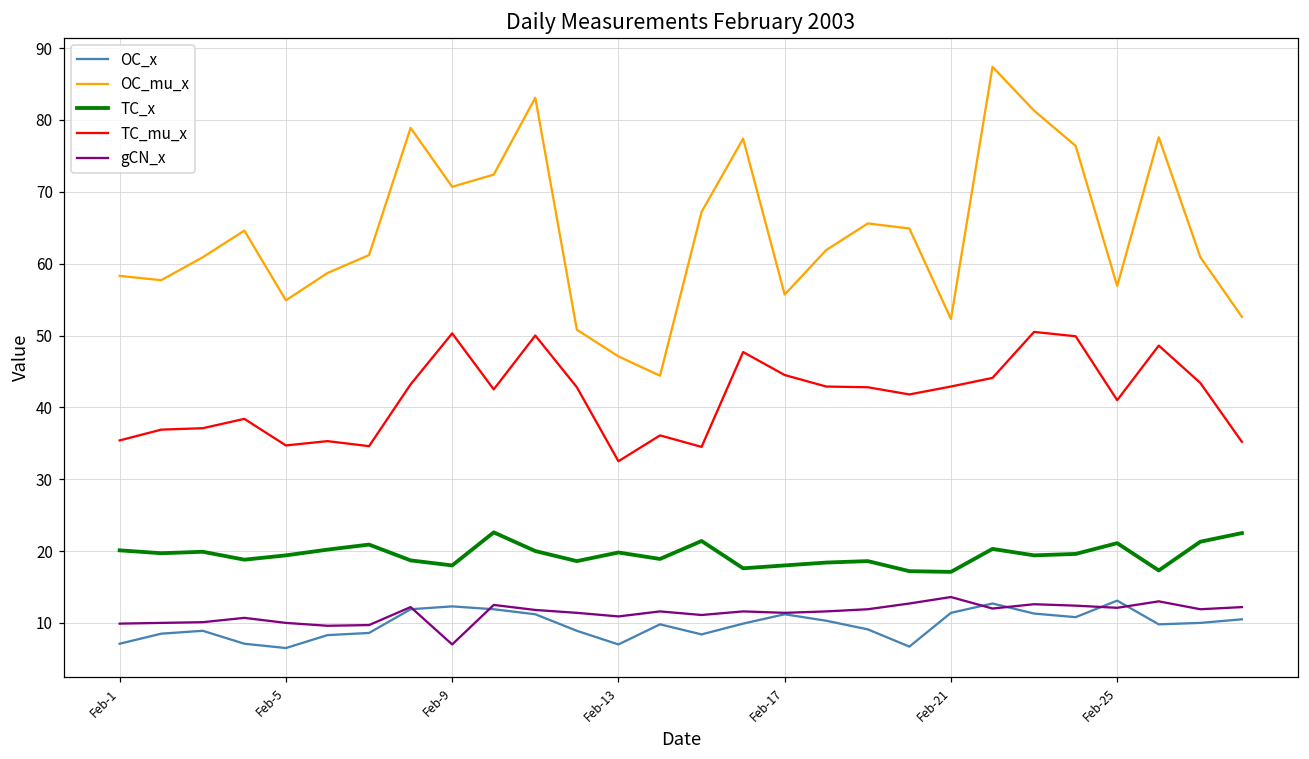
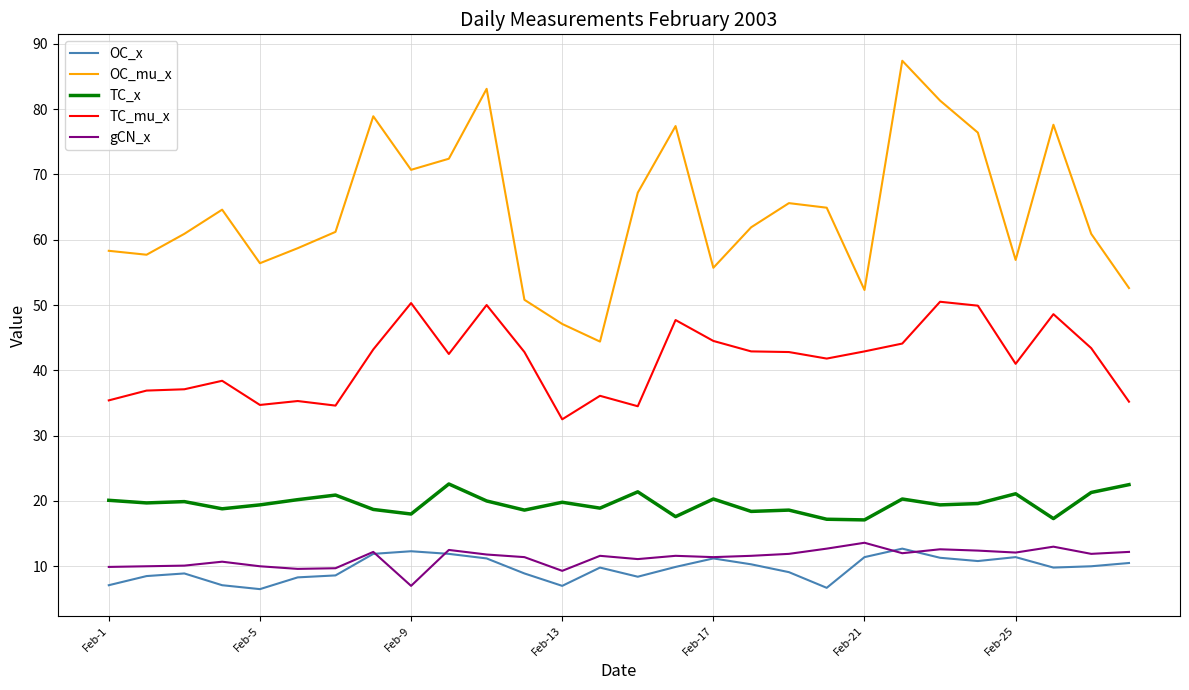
  {
    "OC_x": {
      "Feb-1": 7,
      "Feb-5": 7,
      "Feb-9": 12,
      "Feb-13": 7,
      "Feb-21": 11,
-     "Feb-25": 13
+     "Feb-25": 11
    },
    "OC_mu_x": {
      "Feb-1": 58,
-     "Feb-5": 55,
+     "Feb-5": 56,
      "Feb-9": 71,
      "Feb-13": 47,
      "Feb-17": 56,
      "Feb-21": 52,
      "Feb-25": 57
    },
    "TC_x": {
      "Feb-1": 20,
      "Feb-5": 19,
      "Feb-9": 18,
      "Feb-13": 20,
-     "Feb-17": 18,
+     "Feb-17": 20,
      "Feb-21": 17,
      "Feb-25": 21
    },
    "TC_mu_x": {
      "Feb-1": 35,
      "Feb-5": 35,
      "Feb-9": 50,
      "Feb-13": 33,
      "Feb-17": 45,
      "Feb-21": 43,
      "Feb-25": 41
    },
    "gCN_x": {
      "Feb-1": 10,
      "Feb-5": 10,
      "Feb-9": 7,
-     "Feb-13": 11,
+     "Feb-13": 9,
      "Feb-21": 14,
      "Feb-25": 12
    }
  }
